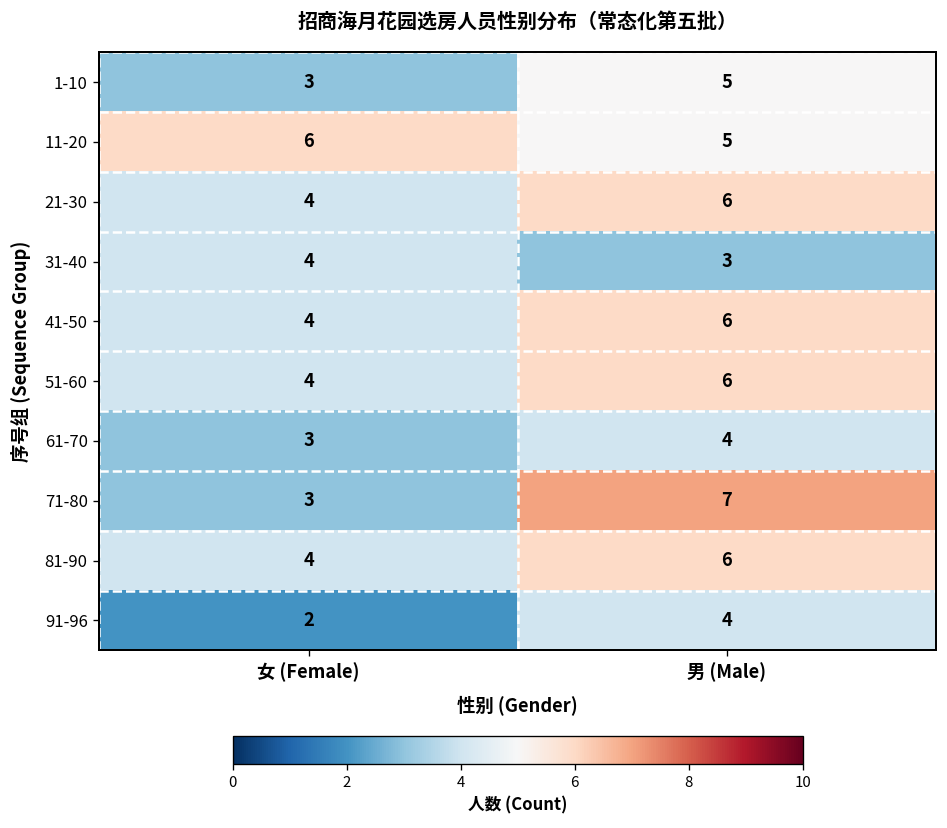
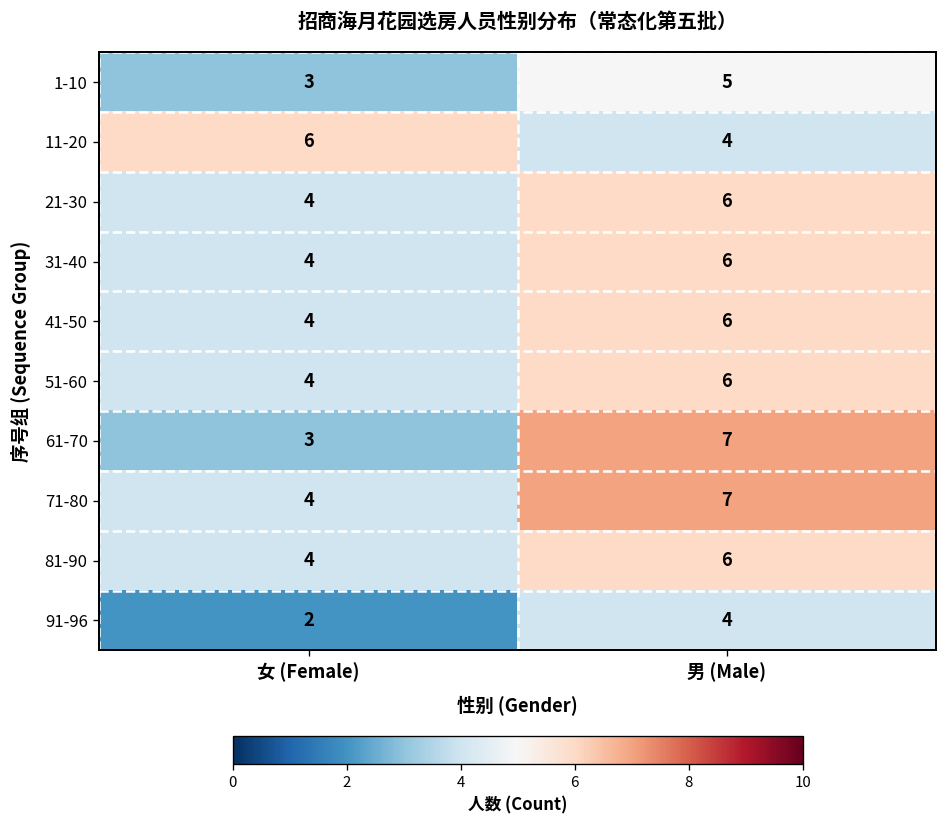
  {
    "1-10": {
      "女 (Female)": 3,
      "男 (Male)": 5
    },
    "11-20": {
      "女 (Female)": 6,
-     "男 (Male)": 5
+     "男 (Male)": 4
    },
    "21-30": {
      "女 (Female)": 4,
      "男 (Male)": 6
    },
    "31-40": {
      "女 (Female)": 4,
-     "男 (Male)": 3
+     "男 (Male)": 6
    },
    "41-50": {
      "女 (Female)": 4,
      "男 (Male)": 6
    },
    "51-60": {
      "女 (Female)": 4,
      "男 (Male)": 6
    },
    "61-70": {
      "女 (Female)": 3,
-     "男 (Male)": 4
+     "男 (Male)": 7
    },
    "71-80": {
-     "女 (Female)": 3,
+     "女 (Female)": 4,
      "男 (Male)": 7
    },
    "81-90": {
      "女 (Female)": 4,
      "男 (Male)": 6
    },
    "91-96": {
      "女 (Female)": 2,
      "男 (Male)": 4
    }
  }
